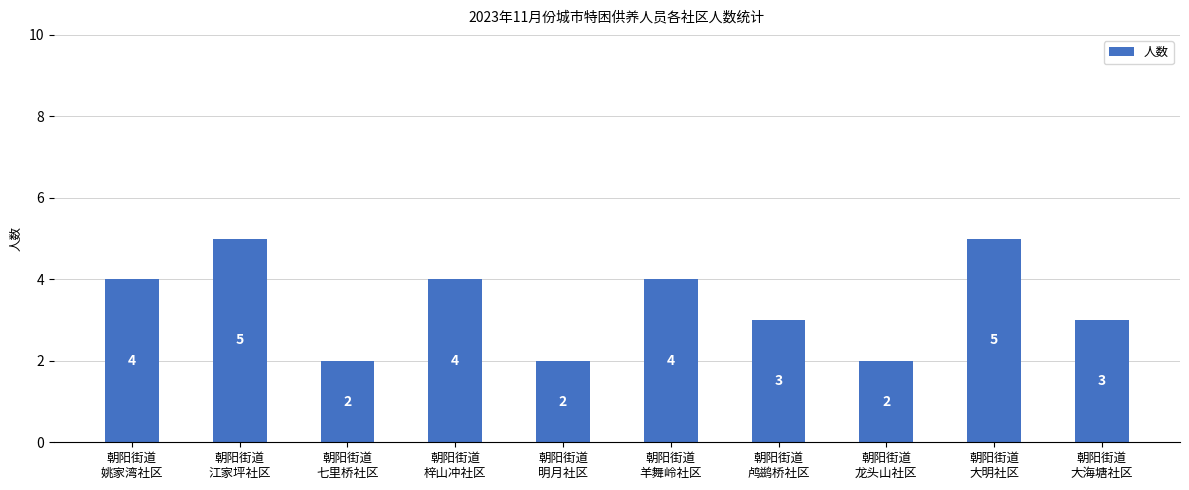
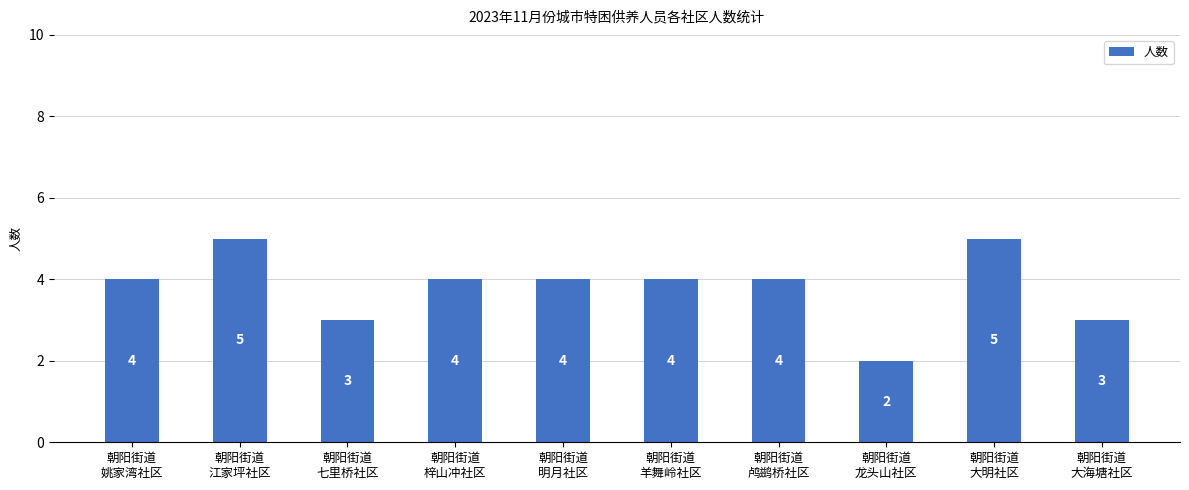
  {
    "朝阳街道 姚家湾社区": 4,
    "朝阳街道 江家坪社区": 5,
-   "朝阳街道 七里桥社区": 2,
+   "朝阳街道 七里桥社区": 3,
    "朝阳街道 梓山冲社区": 4,
-   "朝阳街道 明月社区": 2,
+   "朝阳街道 明月社区": 4,
    "朝阳街道 羊舞岭社区": 4,
-   "朝阳街道 鸬鹚桥社区": 3,
+   "朝阳街道 鸬鹚桥社区": 4,
    "朝阳街道 龙头山社区": 2,
    "朝阳街道 大明社区": 5,
    "朝阳街道 大海塘社区": 3
  }
